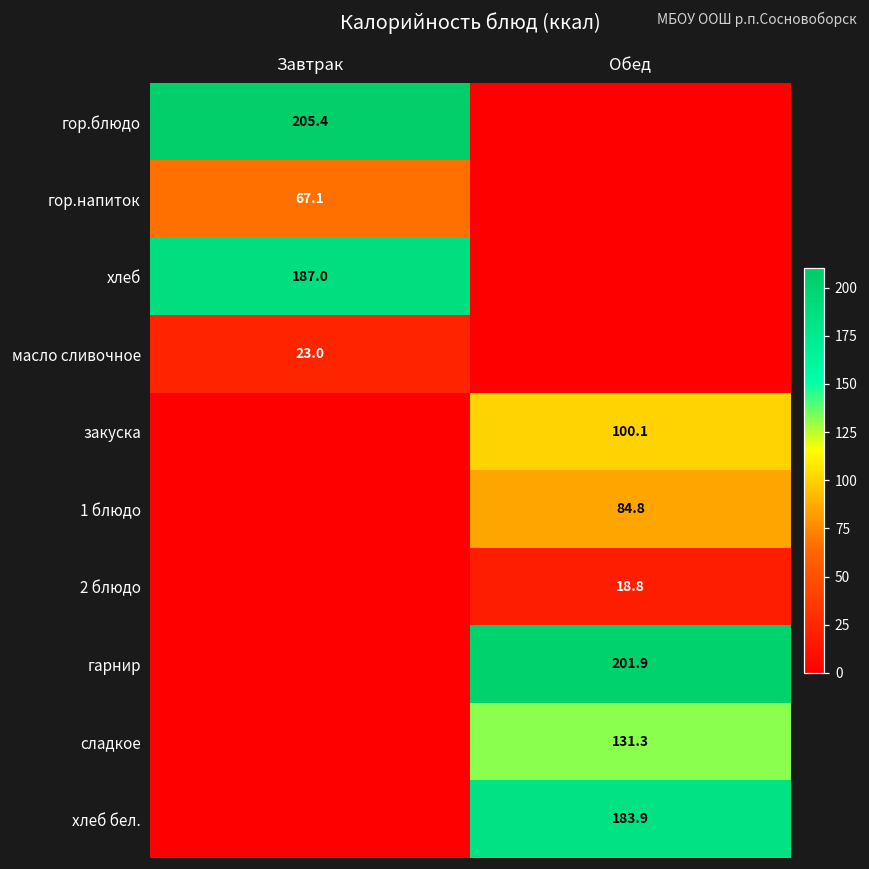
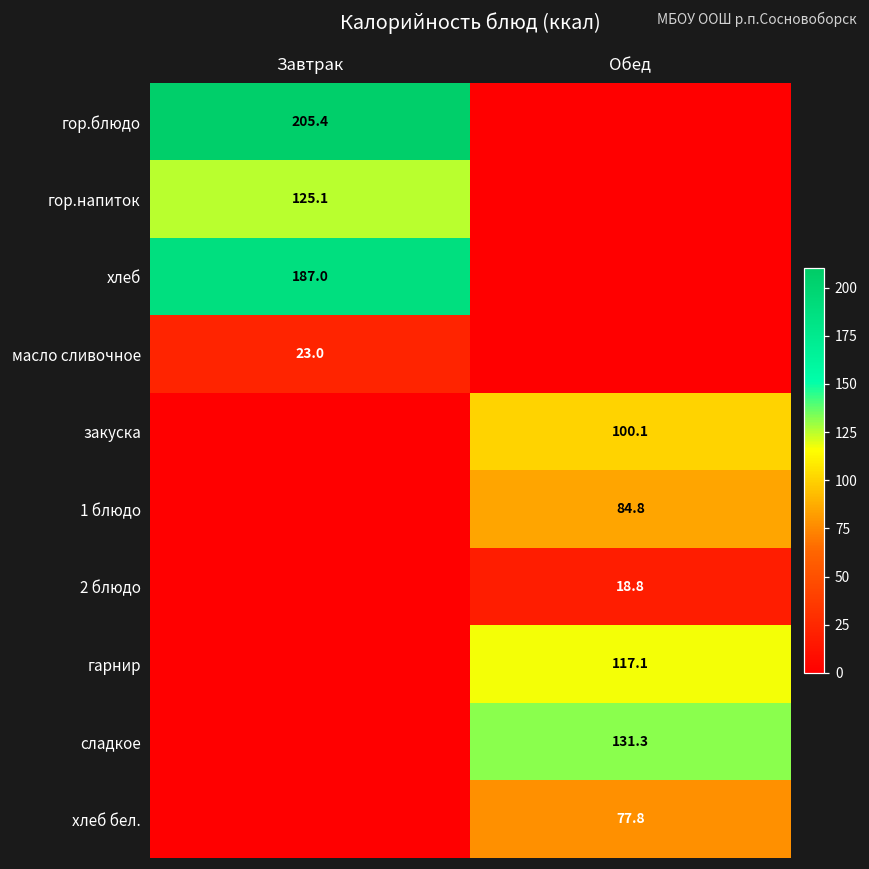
  {
    "гор.блюдо": {
      "Завтрак": 205.4
    },
    "гор.напиток": {
-     "Завтрак": 67.1
+     "Завтрак": 125.1
    },
    "хлеб": {
      "Завтрак": 187.0
    },
    "масло сливочное": {
      "Завтрак": 23.0
    },
    "закуска": {
      "Обед": 100.1
    },
    "1 блюдо": {
      "Обед": 84.8
    },
    "2 блюдо": {
      "Обед": 18.8
    },
    "гарнир": {
-     "Обед": 201.9
+     "Обед": 117.1
    },
    "сладкое": {
      "Обед": 131.3
    },
    "хлеб бел.": {
-     "Обед": 183.9
+     "Обед": 77.8
    }
  }
